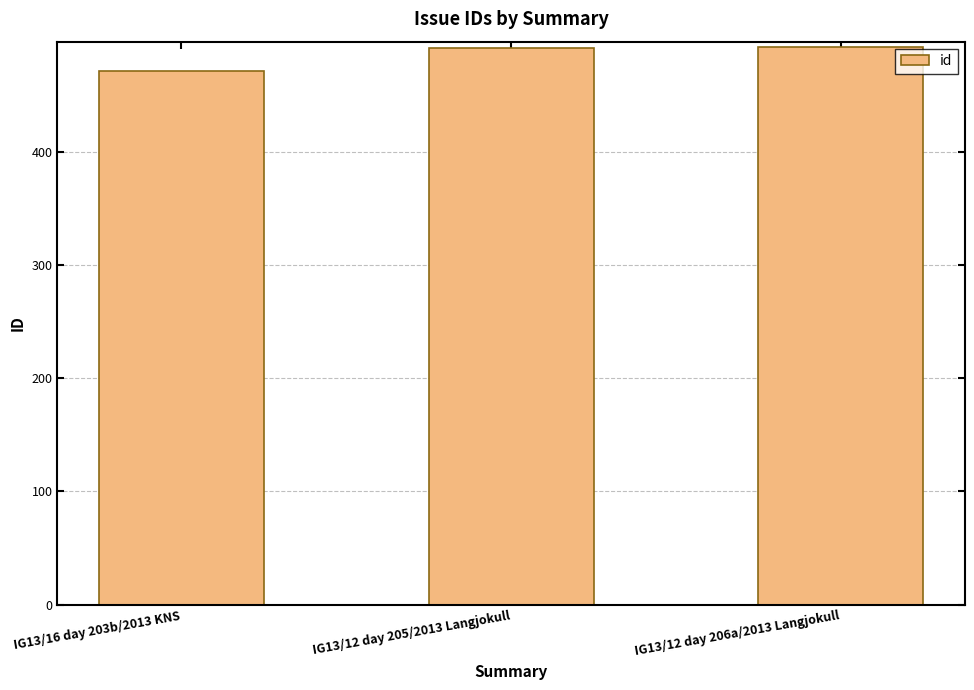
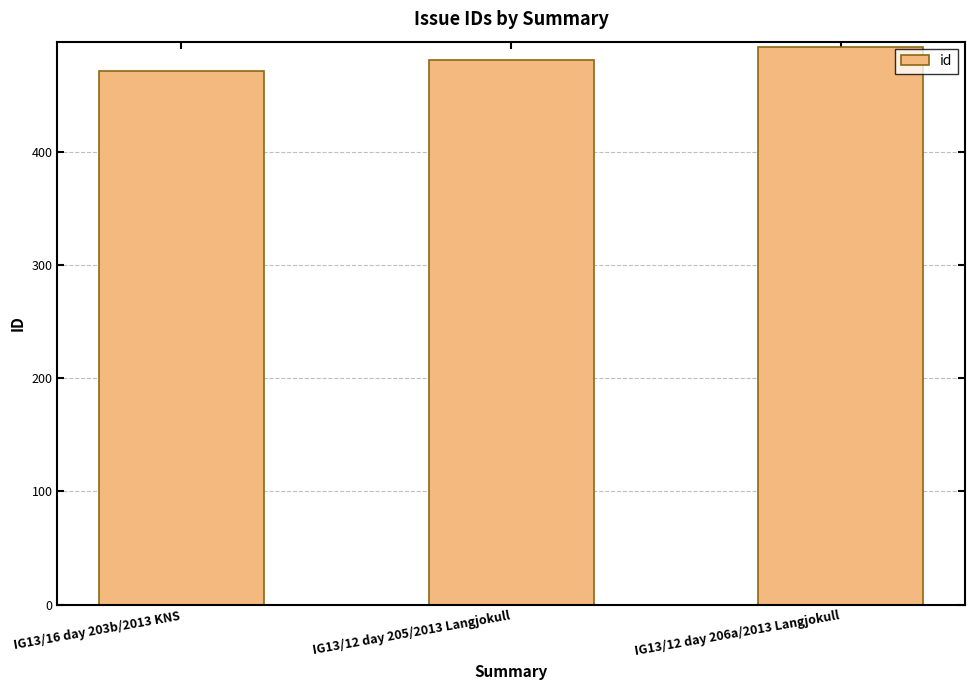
  {
    "IG13/16 day 203b/2013 KNS": 471,
-   "IG13/12 day 205/2013 Langjokull": 491,
+   "IG13/12 day 205/2013 Langjokull": 481,
    "IG13/12 day 206a/2013 Langjokull": 492
  }
